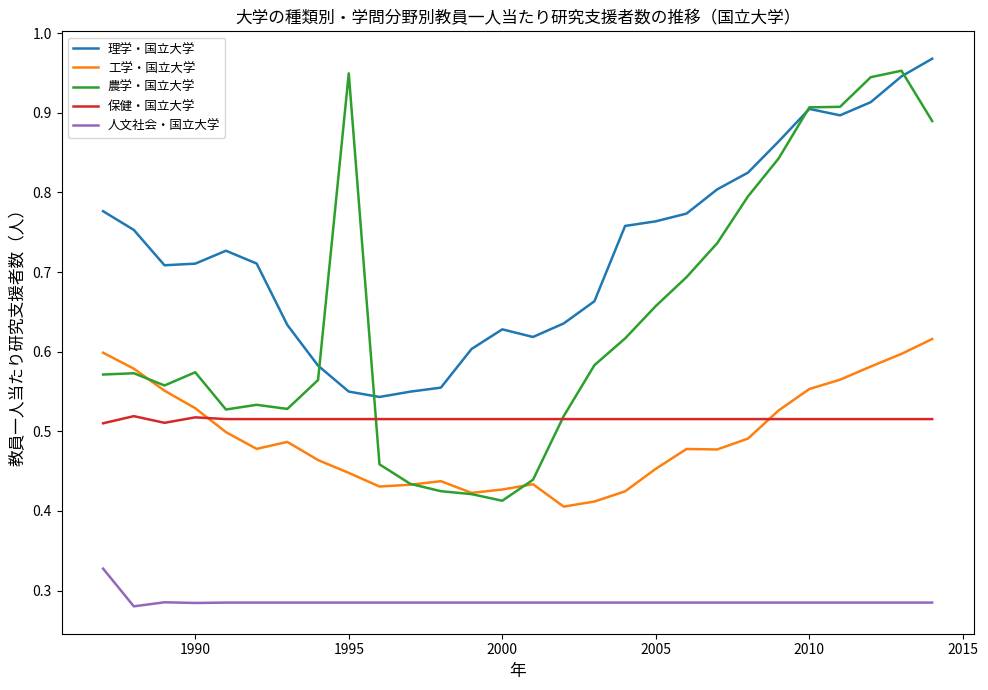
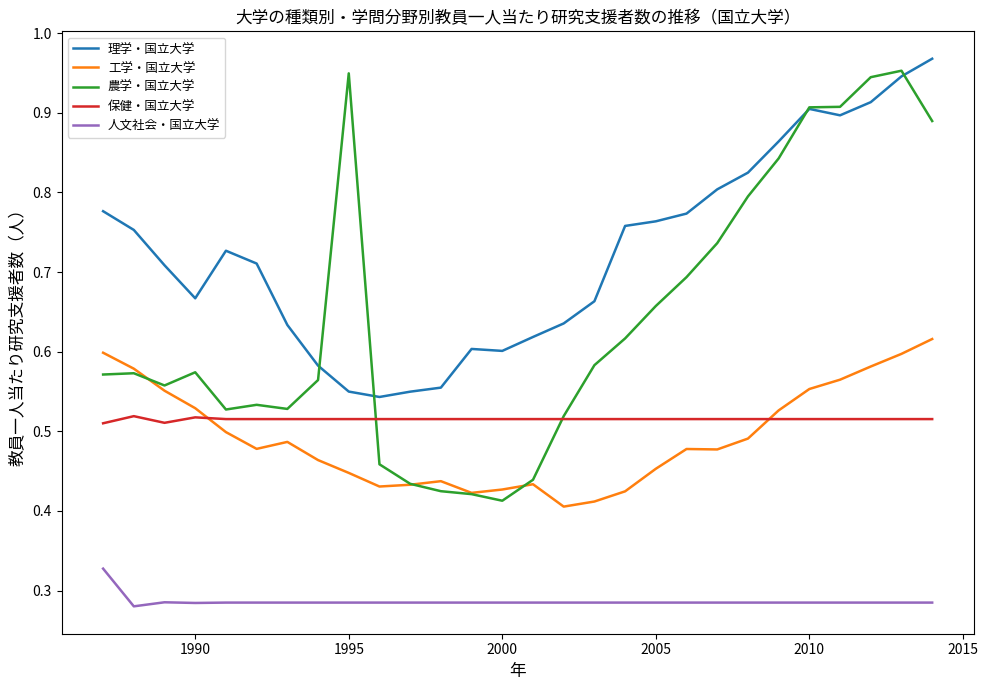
  {
    "理学・国立大学": {
-     "1990": 0.71,
+     "1990": 0.67,
      "1995": 0.55,
-     "2000": 0.63,
+     "2000": 0.60,
      "2005": 0.76
    },
    "工学・国立大学": {
      "1990": 0.53,
      "1995": 0.45,
      "2000": 0.43,
      "2005": 0.45,
      "2010": 0.55
    },
    "農学・国立大学": {
      "1990": 0.57,
      "1995": 0.95,
      "2000": 0.41,
      "2005": 0.66
    },
    "保健・国立大学": {
      "1990": 0.52,
      "1995": 0.52,
      "2000": 0.52,
      "2005": 0.52,
      "2010": 0.52
    },
    "人文社会・国立大学": {
      "1990": 0.28,
      "1995": 0.28,
      "2000": 0.28,
      "2005": 0.28,
      "2010": 0.28
    }
  }
